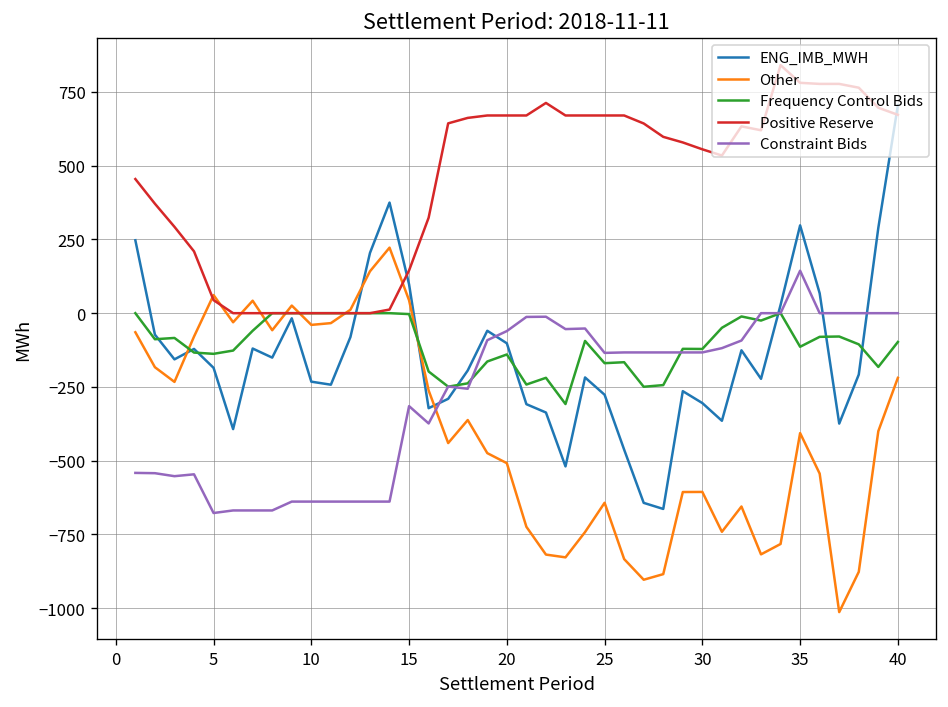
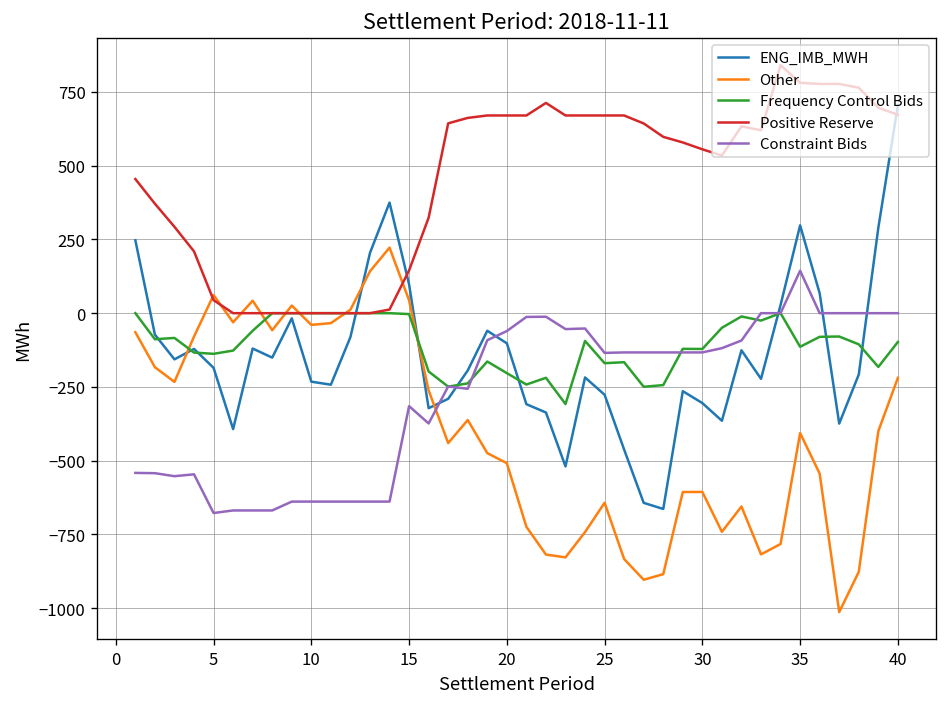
  {
    "ENG_IMB_MWH": {
      "5": -190,
      "10": -230,
      "15": 100,
      "20": -100,
      "25": -280,
      "30": -300,
      "35": 300
    },
    "Other": {
      "5": 60,
      "10": -40,
      "15": 40,
      "20": -510,
      "25": -640,
      "30": -610,
      "35": -410,
      "40": -220
    },
    "Frequency Control Bids": {
      "5": -140,
      "15": 0,
-     "20": -140,
+     "20": -200,
      "25": -170,
      "30": -120,
      "35": -110,
      "40": -100
    },
    "Positive Reserve": {
      "5": 40,
      "15": 140,
      "20": 670,
      "25": 670,
      "30": 560
    },
    "Constraint Bids": {
      "5": -680,
      "10": -640,
      "15": -320,
      "20": -60,
      "25": -130,
      "30": -130,
      "35": 140,
      "40": 0
    }
  }
